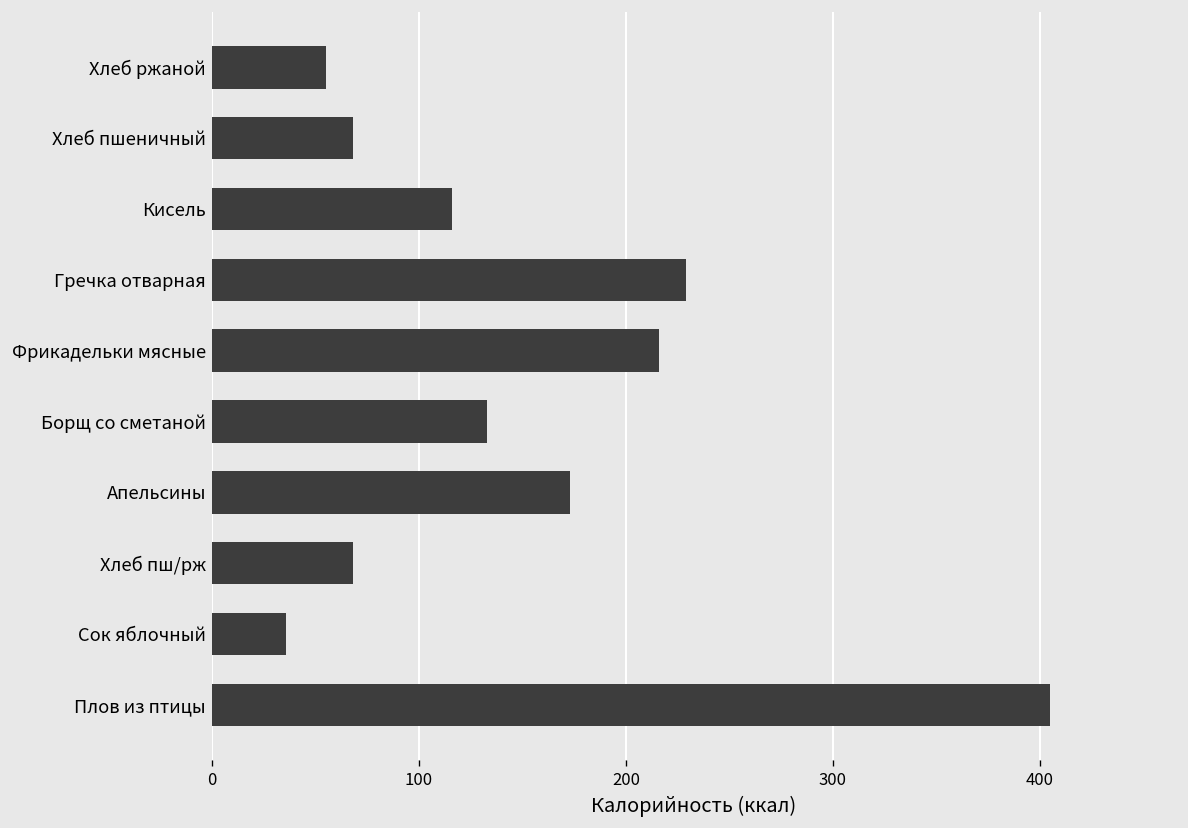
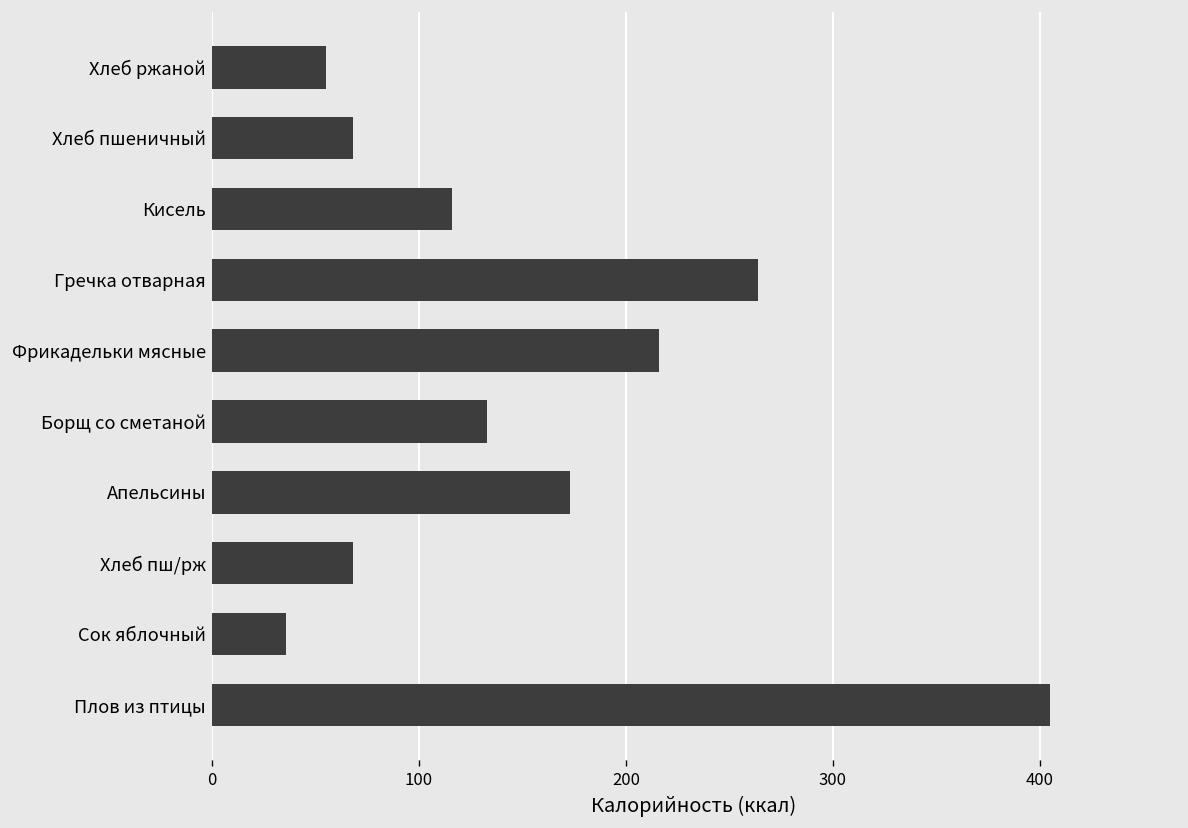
  {
    "Хлеб ржаной": 55,
    "Хлеб пшеничный": 68,
    "Кисель": 116,
-   "Гречка отварная": 229,
+   "Гречка отварная": 264,
    "Фрикадельки мясные": 216,
    "Борщ со сметаной": 133,
    "Апельсины": 173,
    "Хлеб пш/рж": 68,
    "Сок яблочный": 36,
    "Плов из птицы": 405
  }
